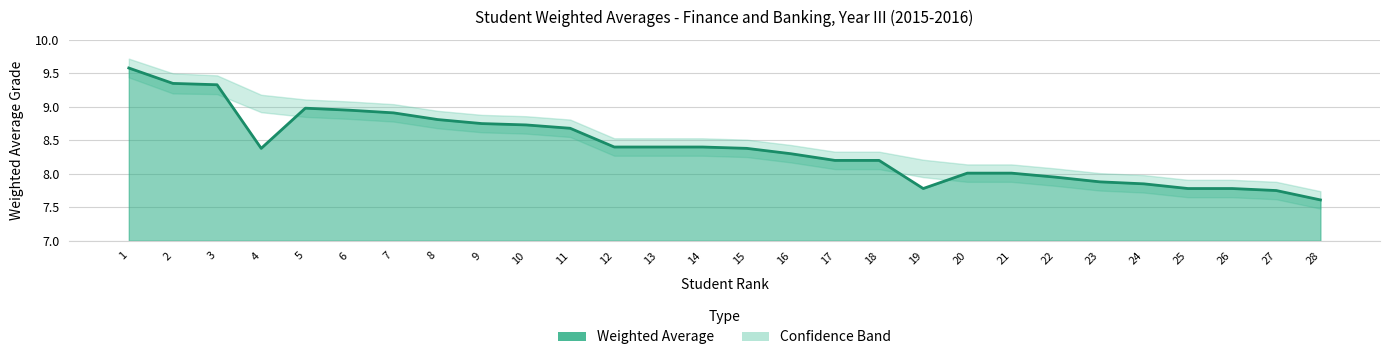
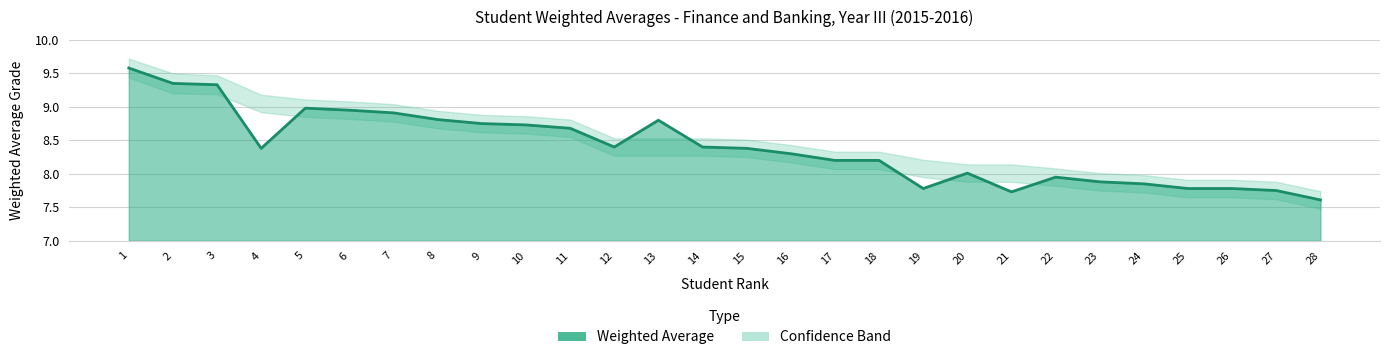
  {
    "Weighted Average": {
      "1": 9.6,
      "2": 9.4,
      "3": 9.3,
      "4": 8.4,
      "5": 9.0,
      "6": 9.0,
      "7": 8.9,
      "8": 8.8,
      "9": 8.8,
      "10": 8.7,
      "11": 8.7,
      "12": 8.4,
-     "13": 8.4,
+     "13": 8.8,
      "14": 8.4,
      "15": 8.4,
      "16": 8.3,
      "17": 8.2,
      "18": 8.2,
      "19": 7.8,
      "20": 8.0,
-     "21": 8.0,
+     "21": 7.7,
      "22": 8.0,
      "23": 7.9,
      "24": 7.9,
      "25": 7.8,
      "26": 7.8,
      "27": 7.8,
      "28": 7.6
    }
  }
